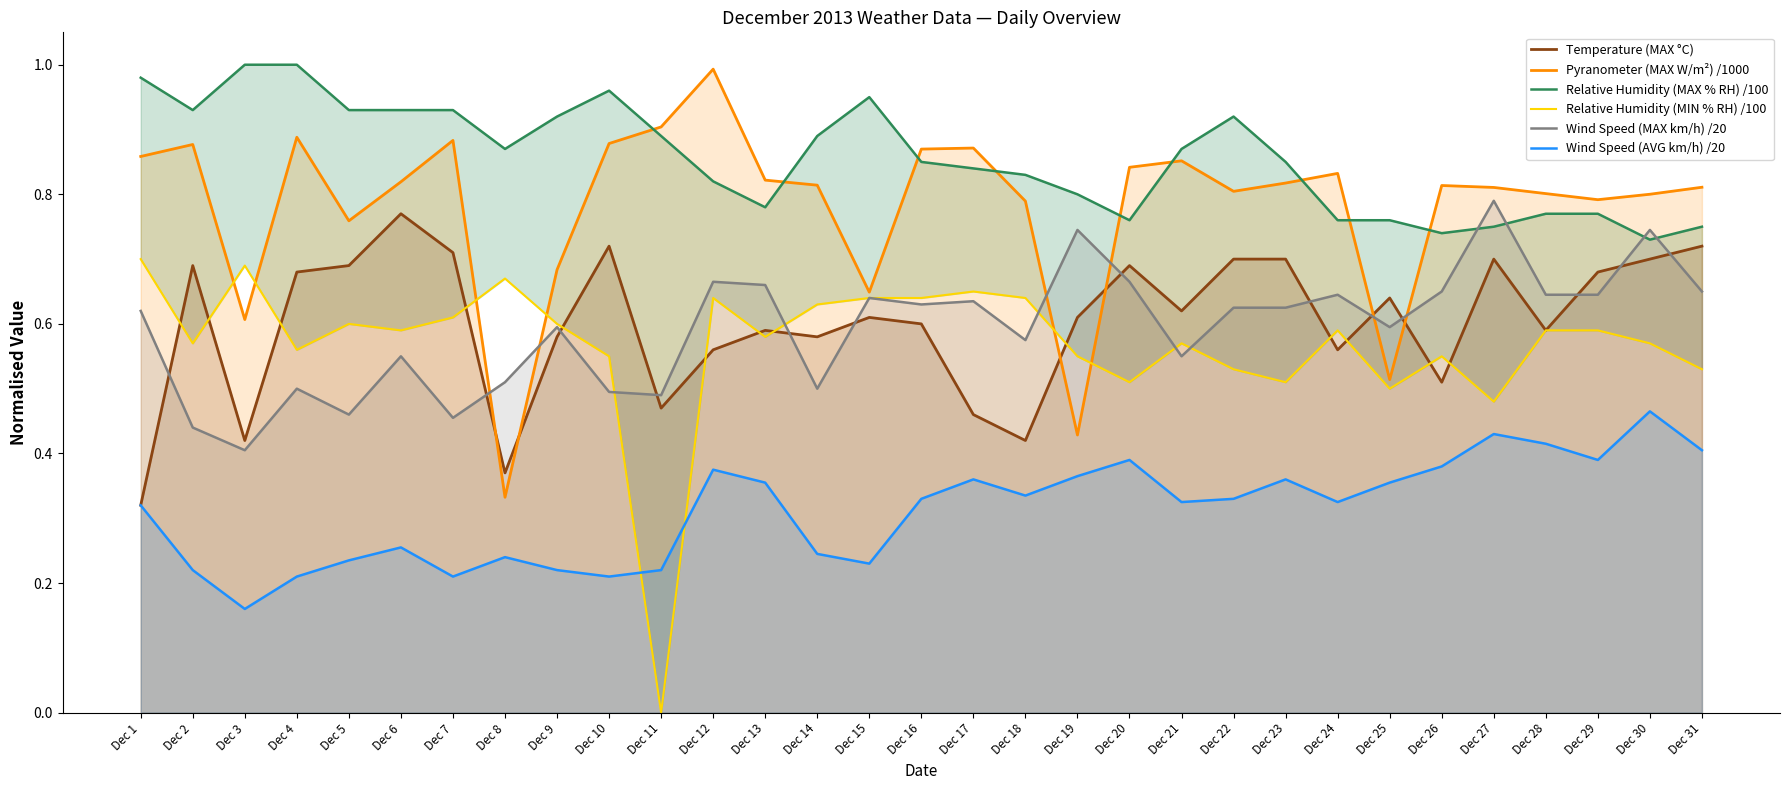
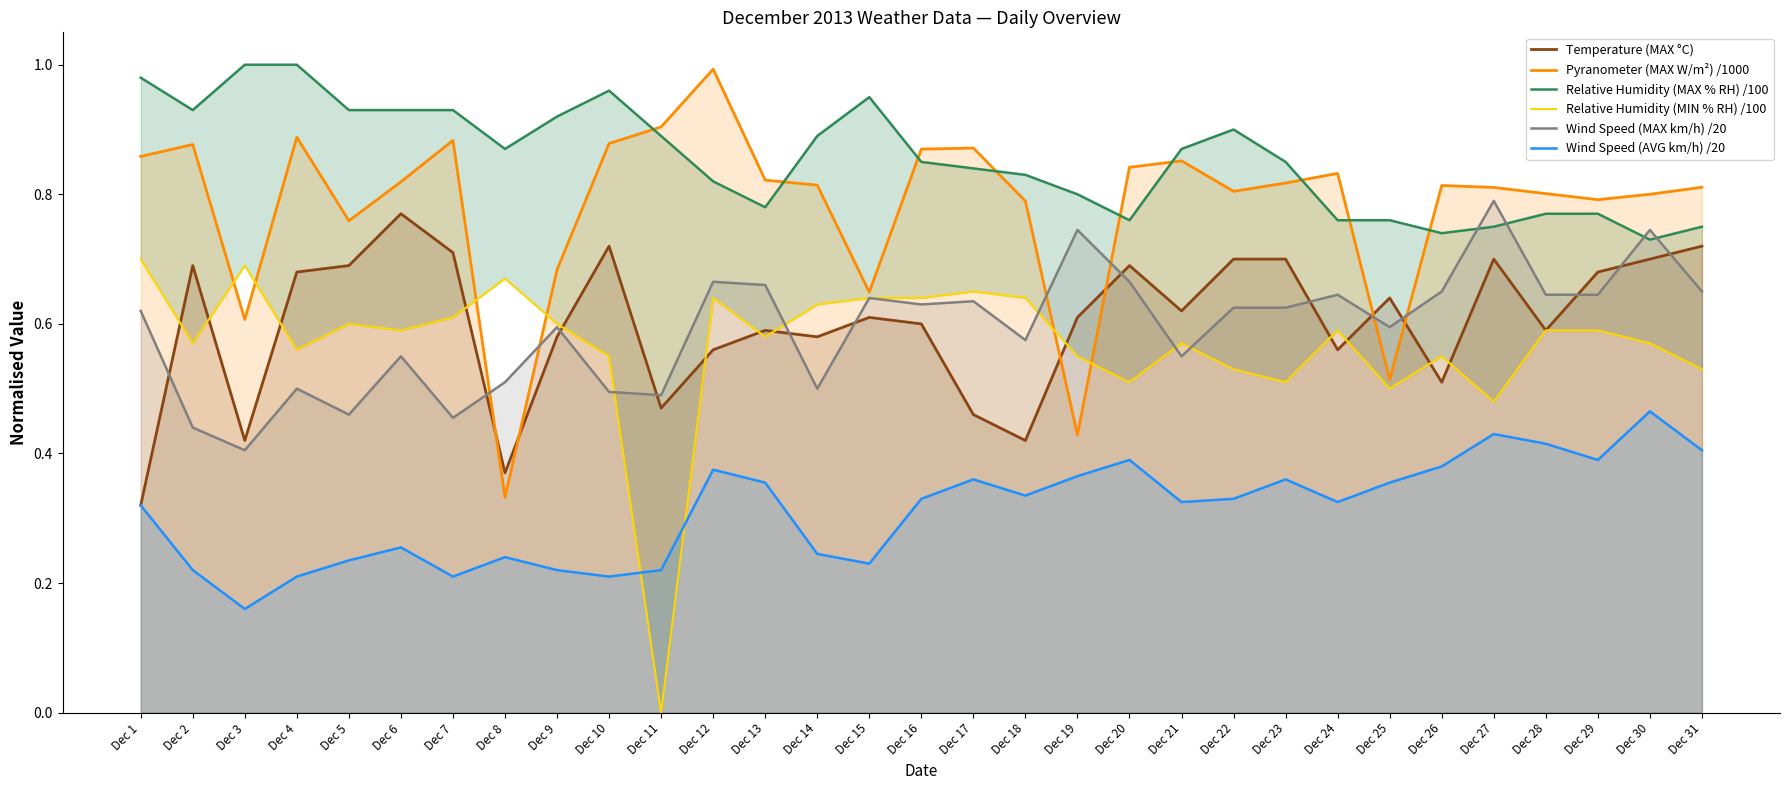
  {
    "Temperature (MAX °C)": {
      "Dec 2": 0.69,
      "Dec 3": 0.42,
      "Dec 4": 0.68,
      "Dec 5": 0.69,
      "Dec 6": 0.77,
      "Dec 7": 0.71,
      "Dec 8": 0.37,
      "Dec 9": 0.58,
      "Dec 10": 0.72,
      "Dec 11": 0.47,
      "Dec 12": 0.56,
      "Dec 13": 0.59,
      "Dec 14": 0.58,
      "Dec 15": 0.61,
      "Dec 16": 0.60,
      "Dec 17": 0.46,
      "Dec 18": 0.42,
      "Dec 19": 0.61,
      "Dec 20": 0.69,
      "Dec 21": 0.62,
      "Dec 22": 0.70,
      "Dec 23": 0.70,
      "Dec 24": 0.56,
      "Dec 25": 0.64,
      "Dec 26": 0.51,
      "Dec 27": 0.70,
      "Dec 29": 0.68,
      "Dec 30": 0.70,
      "Dec 31": 0.72
    },
    "Pyranometer (MAX W/m²) /1000": {
      "Dec 1": 0.86,
      "Dec 2": 0.88,
      "Dec 3": 0.61,
      "Dec 4": 0.89,
      "Dec 5": 0.76,
      "Dec 6": 0.82,
      "Dec 7": 0.88,
      "Dec 8": 0.33,
      "Dec 9": 0.68,
      "Dec 10": 0.88,
      "Dec 11": 0.90,
      "Dec 12": 0.99,
      "Dec 13": 0.82,
      "Dec 14": 0.81,
      "Dec 15": 0.65,
      "Dec 16": 0.87,
      "Dec 17": 0.87,
      "Dec 18": 0.79,
      "Dec 19": 0.43,
      "Dec 20": 0.84,
      "Dec 21": 0.85,
      "Dec 22": 0.80,
      "Dec 23": 0.82,
      "Dec 24": 0.83,
      "Dec 25": 0.51,
      "Dec 26": 0.81,
      "Dec 27": 0.81,
      "Dec 28": 0.80,
      "Dec 29": 0.79,
      "Dec 30": 0.80,
      "Dec 31": 0.81
    },
    "Relative Humidity (MAX % RH) /100": {
      "Dec 1": 0.98,
      "Dec 2": 0.93,
      "Dec 3": 1.00,
      "Dec 4": 1.00,
      "Dec 5": 0.93,
      "Dec 6": 0.93,
      "Dec 7": 0.93,
      "Dec 8": 0.87,
      "Dec 9": 0.92,
      "Dec 10": 0.96,
      "Dec 11": 0.89,
      "Dec 12": 0.82,
      "Dec 13": 0.78,
      "Dec 14": 0.89,
      "Dec 15": 0.95,
      "Dec 16": 0.85,
      "Dec 17": 0.84,
      "Dec 18": 0.83,
      "Dec 19": 0.80,
      "Dec 20": 0.76,
      "Dec 21": 0.87,
-     "Dec 22": 0.92,
+     "Dec 22": 0.90,
      "Dec 23": 0.85,
      "Dec 24": 0.76,
      "Dec 25": 0.76,
      "Dec 26": 0.74,
      "Dec 27": 0.75,
      "Dec 28": 0.77,
      "Dec 29": 0.77,
      "Dec 30": 0.73,
      "Dec 31": 0.75
    },
    "Relative Humidity (MIN % RH) /100": {
      "Dec 1": 0.70,
      "Dec 2": 0.57,
      "Dec 3": 0.69,
      "Dec 4": 0.56,
      "Dec 5": 0.60,
      "Dec 6": 0.59,
      "Dec 7": 0.61,
      "Dec 8": 0.67,
      "Dec 9": 0.60,
      "Dec 10": 0.55,
      "Dec 11": 0.00,
      "Dec 12": 0.64,
      "Dec 13": 0.58,
      "Dec 14": 0.63,
      "Dec 16": 0.64,
      "Dec 17": 0.65,
      "Dec 18": 0.64,
      "Dec 19": 0.55,
      "Dec 20": 0.51,
      "Dec 21": 0.57,
      "Dec 22": 0.53,
      "Dec 23": 0.51,
      "Dec 24": 0.59,
      "Dec 25": 0.50,
      "Dec 26": 0.55,
      "Dec 27": 0.48,
      "Dec 29": 0.59,
      "Dec 30": 0.57,
      "Dec 31": 0.53
    },
    "Wind Speed (MAX km/h) /20": {
      "Dec 1": 0.62,
      "Dec 2": 0.44,
      "Dec 3": 0.40,
      "Dec 4": 0.50,
      "Dec 5": 0.46,
      "Dec 6": 0.55,
      "Dec 7": 0.45,
      "Dec 8": 0.51,
      "Dec 9": 0.60,
      "Dec 10": 0.50,
      "Dec 11": 0.49,
      "Dec 12": 0.67,
      "Dec 13": 0.66,
      "Dec 14": 0.50,
      "Dec 16": 0.63,
      "Dec 17": 0.64,
      "Dec 18": 0.58,
      "Dec 19": 0.75,
      "Dec 20": 0.67,
      "Dec 21": 0.55,
      "Dec 22": 0.63,
      "Dec 23": 0.63,
      "Dec 24": 0.65,
      "Dec 25": 0.60,
      "Dec 26": 0.65,
      "Dec 27": 0.79,
      "Dec 28": 0.65,
      "Dec 29": 0.65,
      "Dec 30": 0.75,
      "Dec 31": 0.65
    },
    "Wind Speed (AVG km/h) /20": {
      "Dec 2": 0.22,
      "Dec 3": 0.16,
      "Dec 4": 0.21,
      "Dec 5": 0.24,
      "Dec 6": 0.26,
      "Dec 7": 0.21,
      "Dec 8": 0.24,
      "Dec 9": 0.22,
      "Dec 10": 0.21,
      "Dec 11": 0.22,
      "Dec 12": 0.38,
      "Dec 13": 0.36,
      "Dec 14": 0.25,
      "Dec 15": 0.23,
      "Dec 16": 0.33,
      "Dec 17": 0.36,
      "Dec 18": 0.34,
      "Dec 19": 0.37,
      "Dec 20": 0.39,
      "Dec 21": 0.33,
      "Dec 22": 0.33,
      "Dec 23": 0.36,
      "Dec 24": 0.33,
      "Dec 25": 0.36,
      "Dec 26": 0.38,
      "Dec 27": 0.43,
      "Dec 28": 0.42,
      "Dec 29": 0.39,
      "Dec 30": 0.47,
      "Dec 31": 0.40
    }
  }
